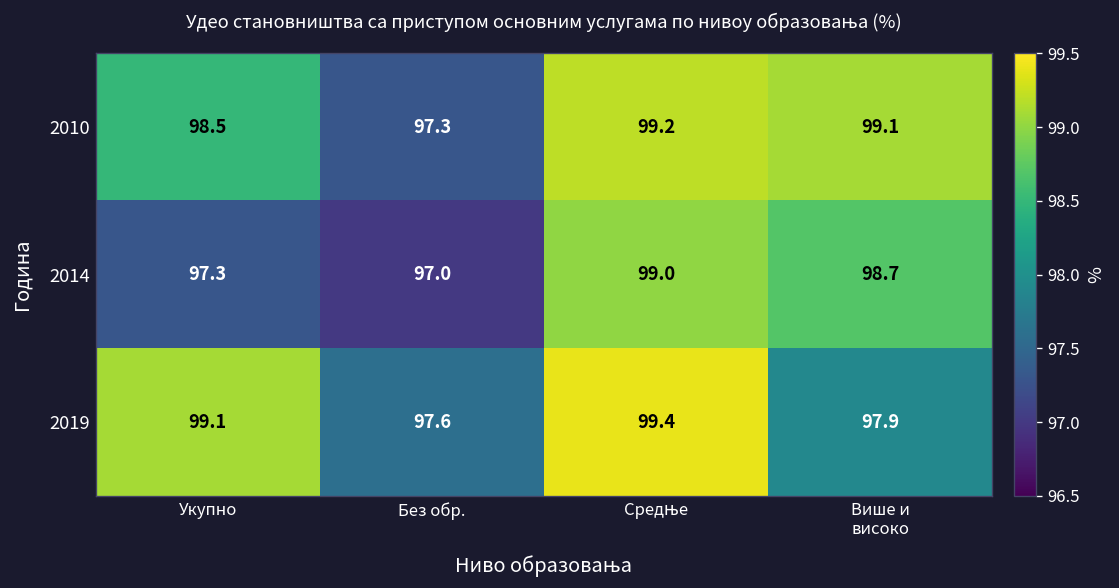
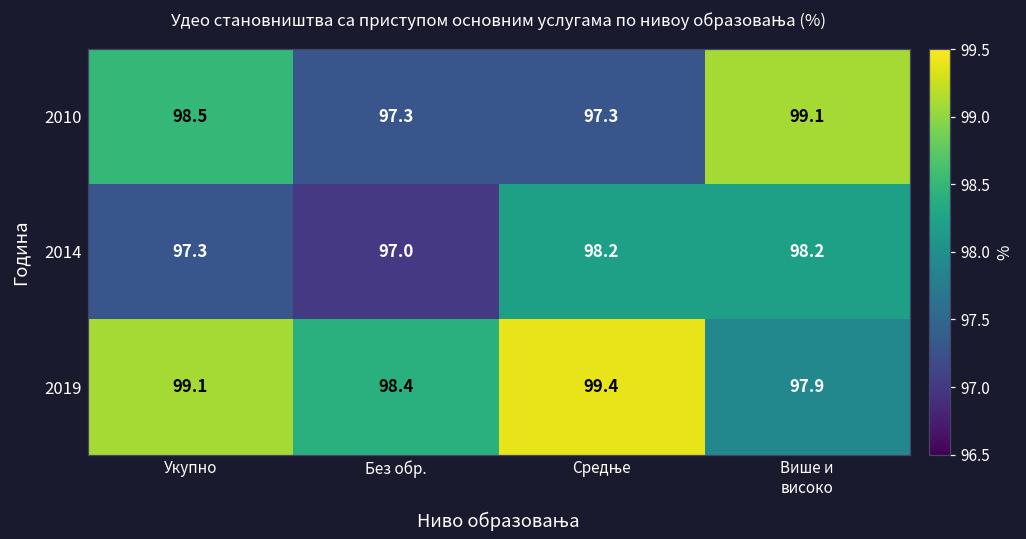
  {
    "2010": {
      "Укупно": 98.5,
      "Без обр.": 97.3,
-     "Средње": 99.2,
+     "Средње": 97.3,
      "Више и високо": 99.1
    },
    "2014": {
      "Укупно": 97.3,
      "Без обр.": 97.0,
-     "Средње": 99.0,
-     "Више и високо": 98.7
+     "Средње": 98.2,
+     "Више и високо": 98.2
    },
    "2019": {
      "Укупно": 99.1,
-     "Без обр.": 97.6,
+     "Без обр.": 98.4,
      "Средње": 99.4,
      "Више и високо": 97.9
    }
  }
